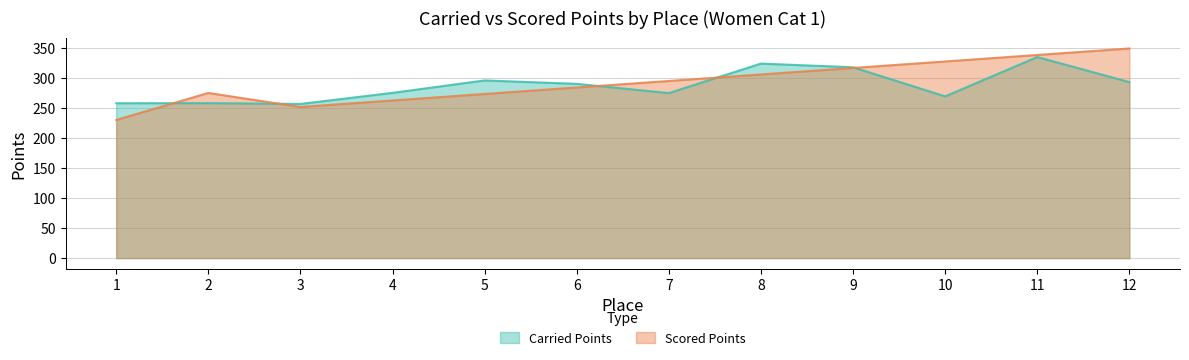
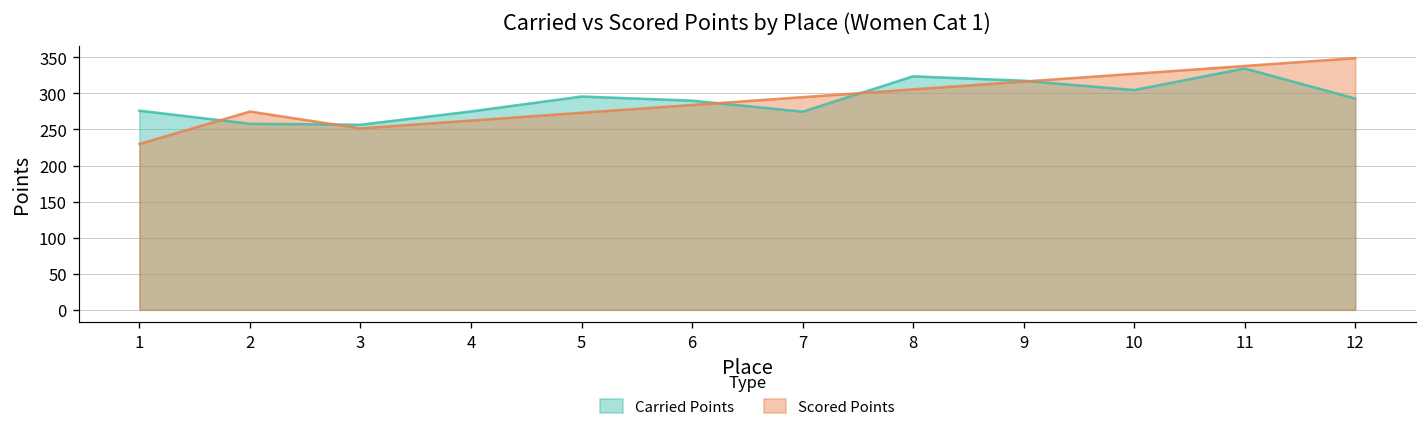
  {
    "Carried Points": {
-     "1": 260,
+     "1": 280,
      "2": 260,
      "3": 260,
      "4": 280,
      "5": 300,
      "6": 290,
      "7": 270,
      "8": 320,
-     "10": 270,
+     "10": 300,
      "12": 290
    },
    "Scored Points": {
      "1": 230,
      "2": 270,
      "3": 250,
      "4": 260,
      "5": 270,
      "6": 280,
      "7": 290,
      "8": 310,
      "10": 330,
      "12": 350
    }
  }
